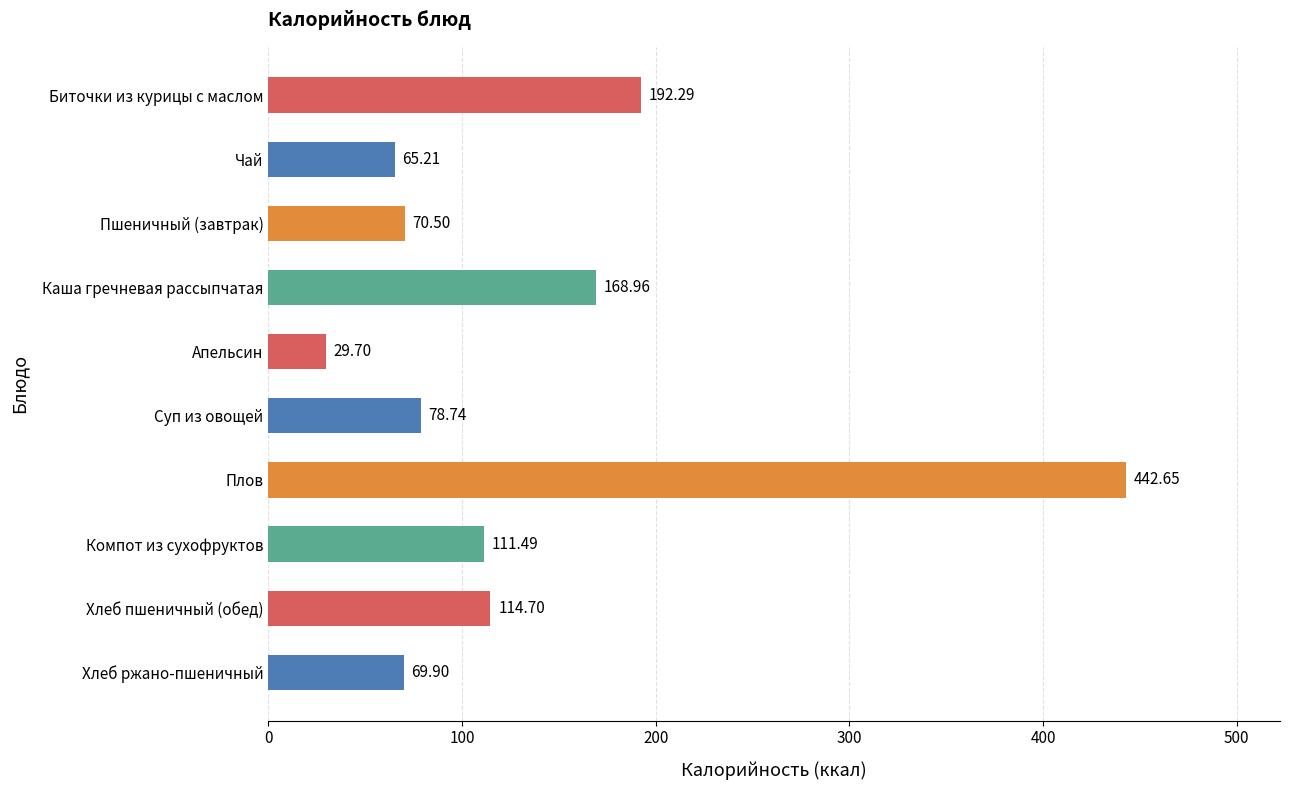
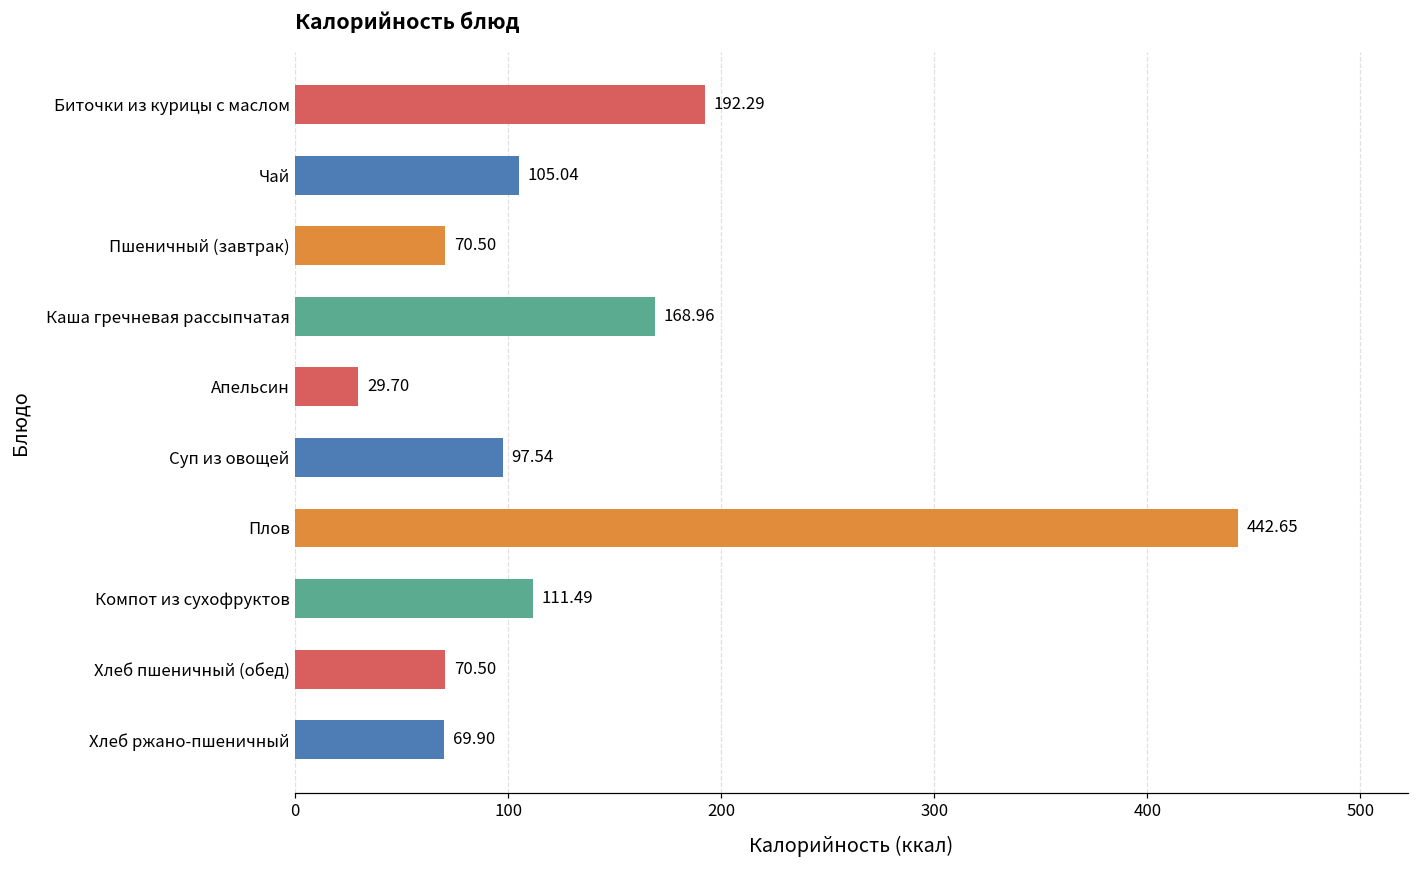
  {
    "Биточки из курицы с маслом": 192.29,
-   "Чай": 65.21,
+   "Чай": 105.04,
    "Пшеничный (завтрак)": 70.50,
    "Каша гречневая рассыпчатая": 168.96,
    "Апельсин": 29.70,
-   "Суп из овощей": 78.74,
+   "Суп из овощей": 97.54,
    "Плов": 442.65,
    "Компот из сухофруктов": 111.49,
-   "Хлеб пшеничный (обед)": 114.70,
+   "Хлеб пшеничный (обед)": 70.50,
    "Хлеб ржано-пшеничный": 69.90
  }
